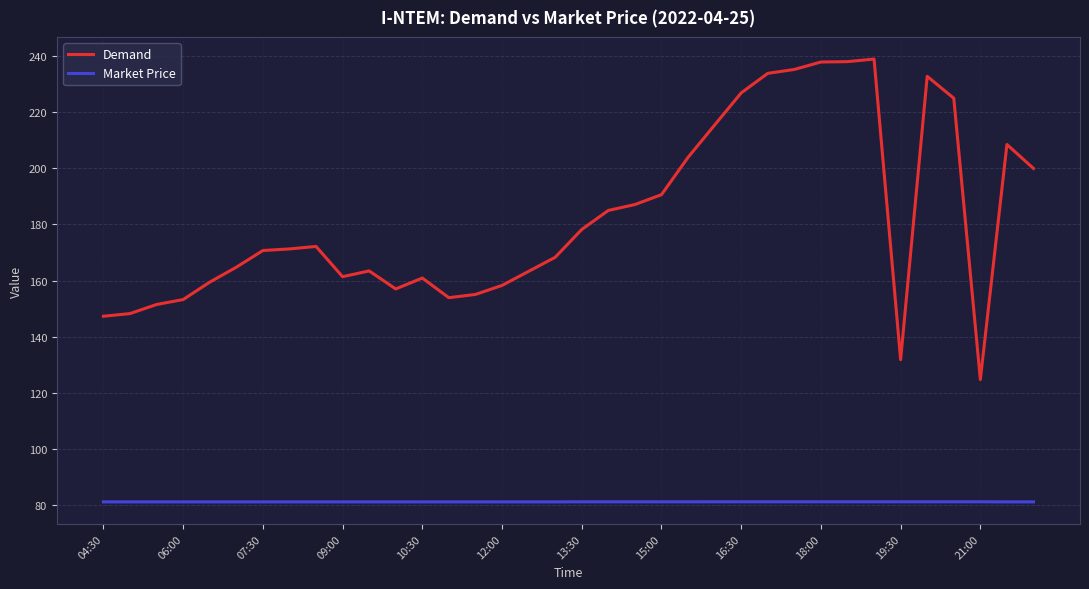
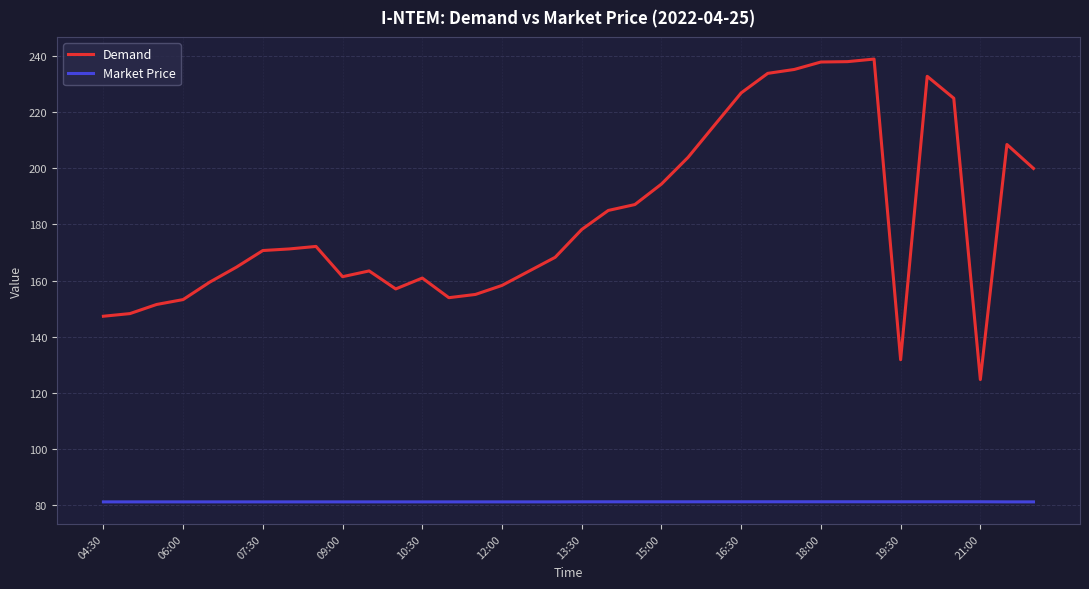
  {
    "Demand": {
      "04:30": 147,
      "06:00": 153,
      "07:30": 171,
      "09:00": 161,
      "10:30": 161,
      "12:00": 158,
      "13:30": 178,
-     "15:00": 191,
+     "15:00": 194,
      "16:30": 227,
      "18:00": 238,
      "19:30": 132,
      "21:00": 125
    },
    "Market Price": {
      "04:30": 81,
      "06:00": 81,
      "07:30": 81,
      "09:00": 81,
      "10:30": 81,
      "12:00": 81,
      "13:30": 81,
      "15:00": 81,
      "16:30": 81,
      "18:00": 81,
      "19:30": 81,
      "21:00": 81
    }
  }
